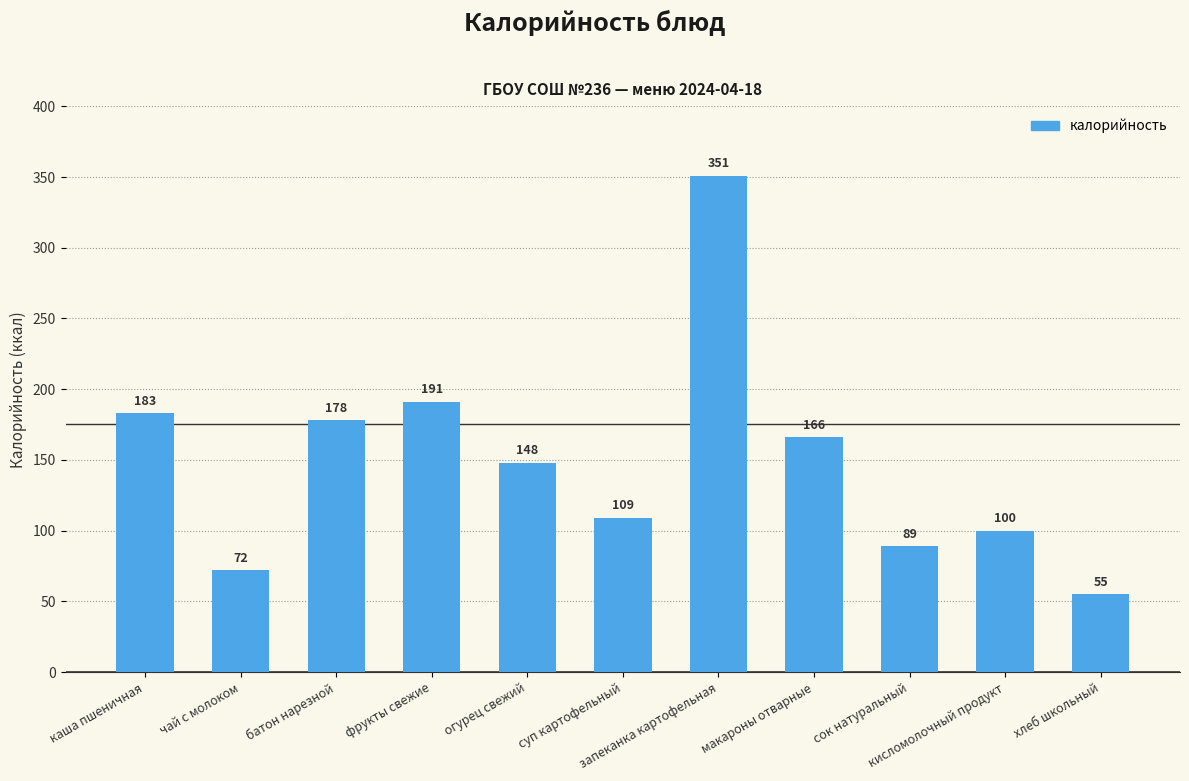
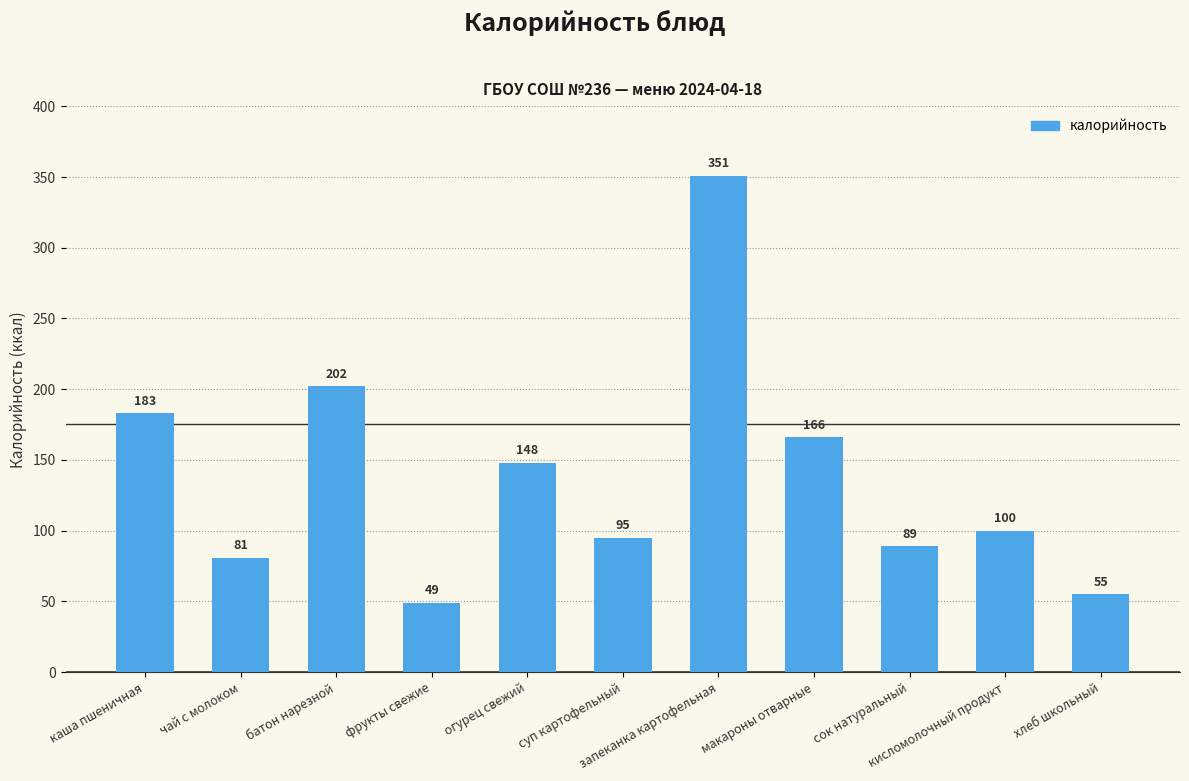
  {
    "каша пшеничная": 183,
-   "чай с молоком": 72,
-   "батон нарезной": 178,
-   "фрукты свежие": 191,
+   "чай с молоком": 81,
+   "батон нарезной": 202,
+   "фрукты свежие": 49,
    "огурец свежий": 148,
-   "суп картофельный": 109,
+   "суп картофельный": 95,
    "запеканка картофельная": 351,
    "макароны отварные": 166,
    "сок натуральный": 89,
    "кисломолочный продукт": 100,
    "хлеб школьный": 55
  }
